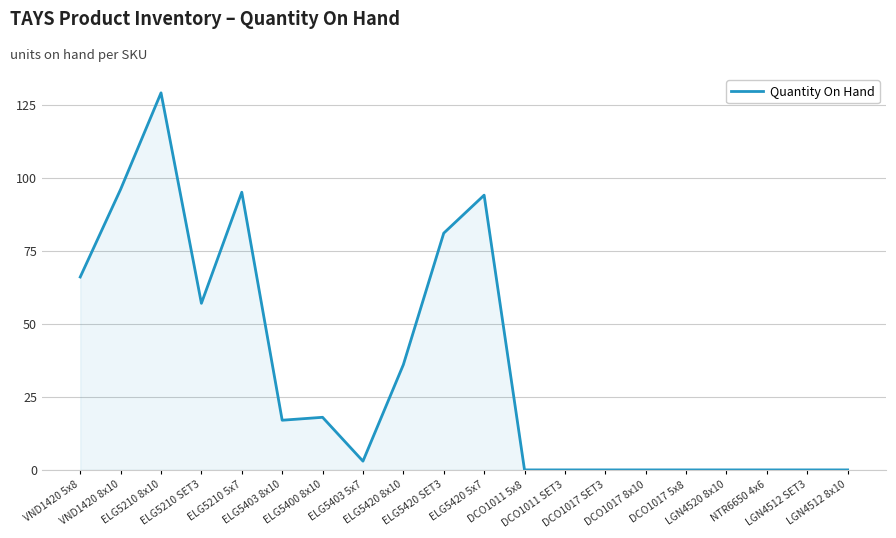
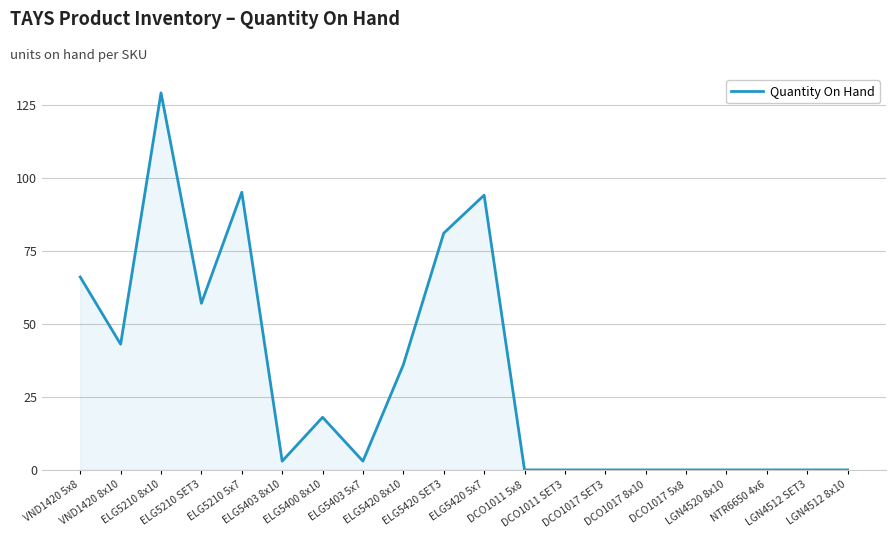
  {
    "VND1420 5x8": 66,
-   "VND1420 8x10": 96,
+   "VND1420 8x10": 43,
    "ELG5210 8x10": 129,
    "ELG5210 SET3": 57,
    "ELG5210 5x7": 95,
-   "ELG5403 8x10": 17,
+   "ELG5403 8x10": 3,
    "ELG5400 8x10": 18,
    "ELG5403 5x7": 3,
    "ELG5420 8x10": 36,
    "ELG5420 SET3": 81,
    "ELG5420 5x7": 94,
    "DCO1011 5x8": 0,
    "DCO1011 SET3": 0,
    "DCO1017 SET3": 0,
    "DCO1017 8x10": 0,
    "DCO1017 5x8": 0,
    "LGN4520 8x10": 0,
    "NTR6650 4x6": 0,
    "LGN4512 SET3": 0,
    "LGN4512 8x10": 0
  }
